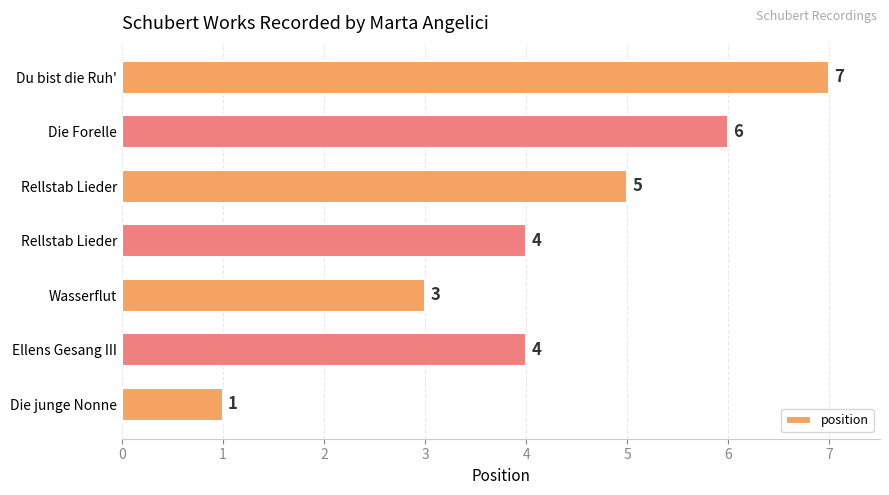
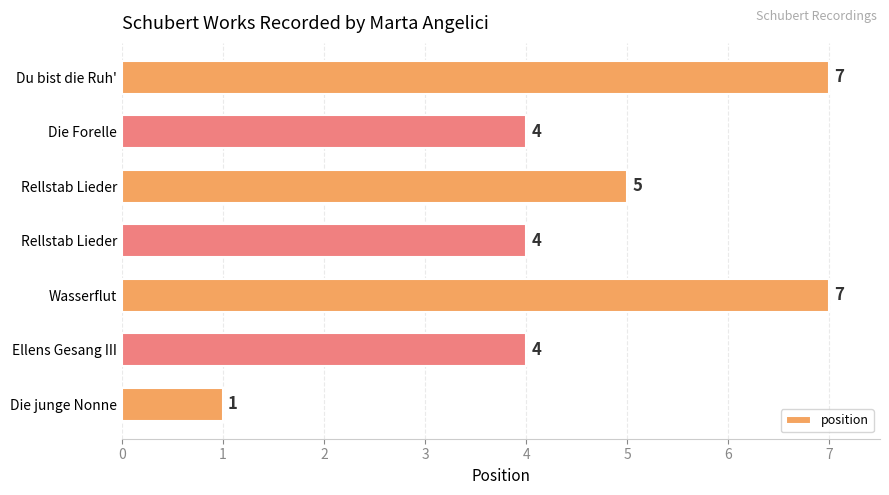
  {
    "Du bist die Ruh'": 7,
-   "Die Forelle": 6,
-   "Wasserflut": 3,
+   "Die Forelle": 4,
+   "Wasserflut": 7,
    "Ellens Gesang III": 4,
    "Die junge Nonne": 1
  }
